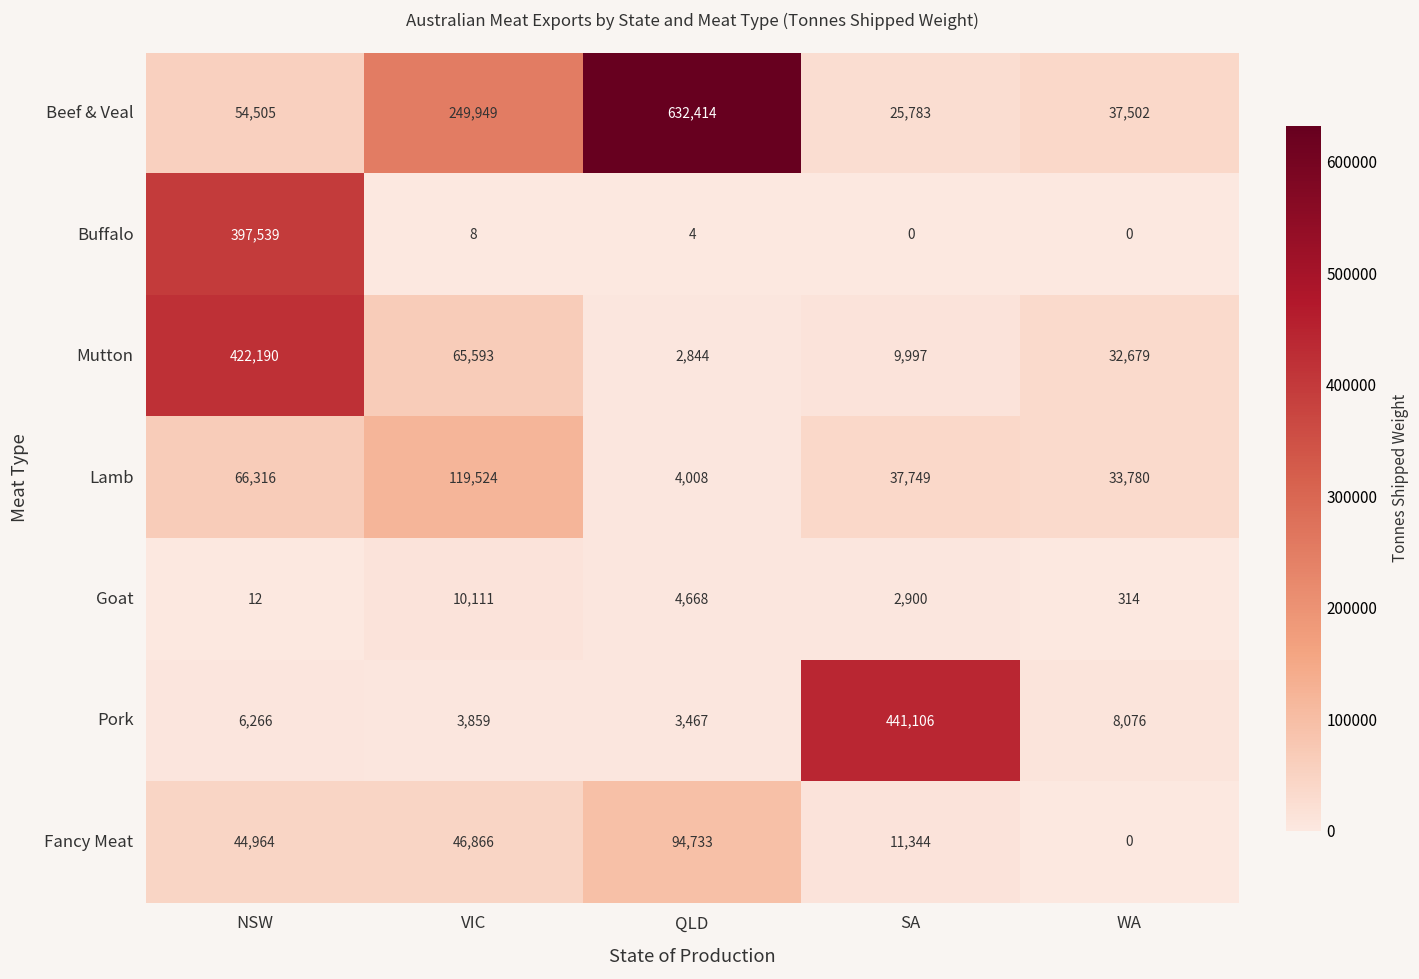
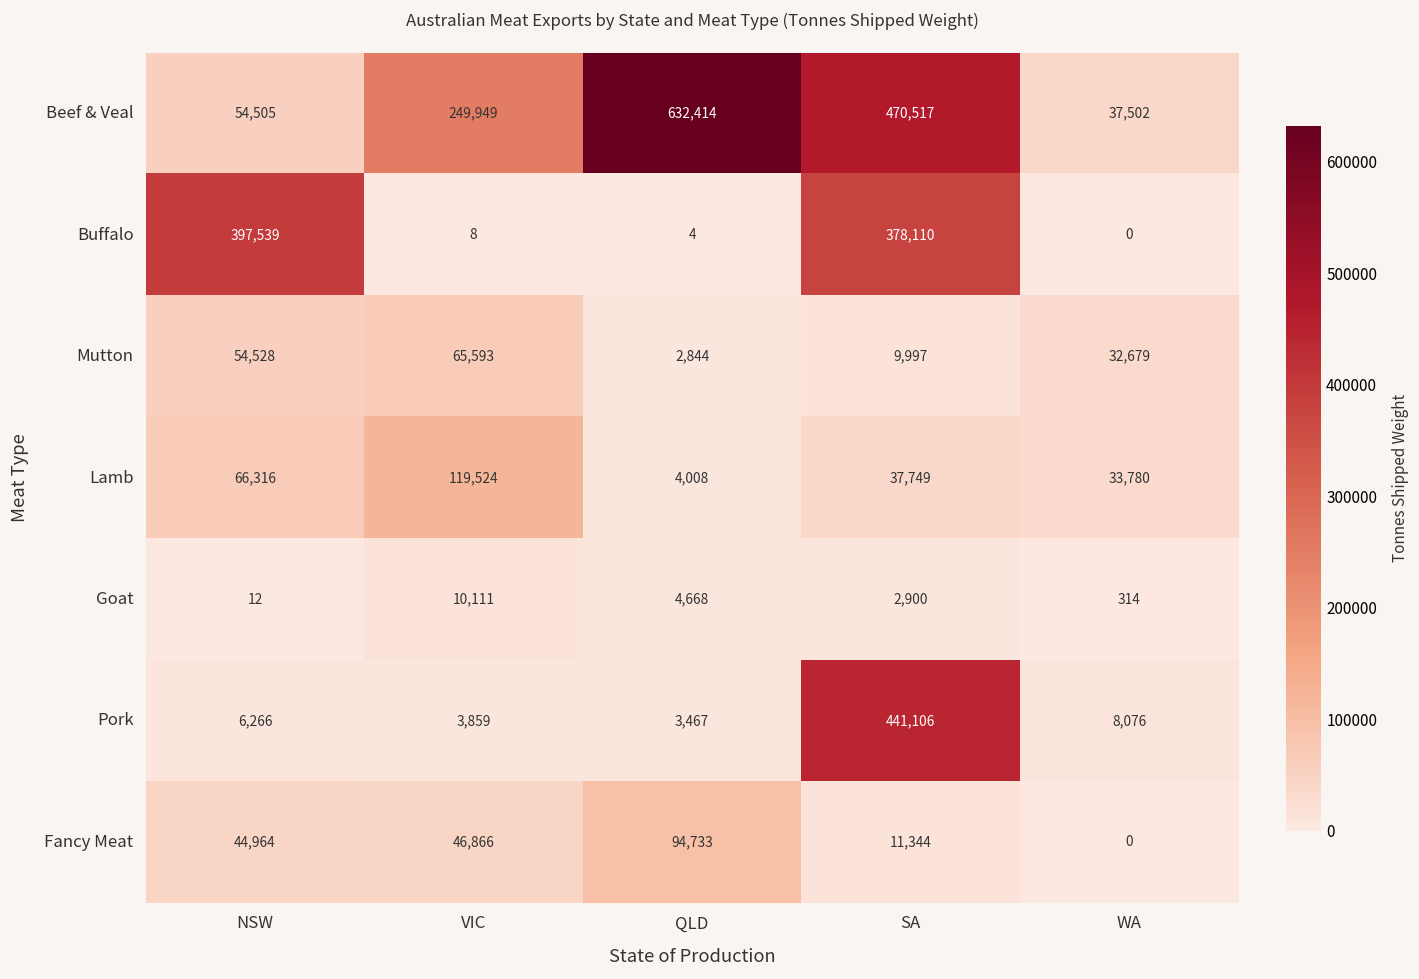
  {
    "Beef & Veal": {
      "NSW": "54,505",
      "VIC": "249,949",
      "QLD": "632,414",
-     "SA": "25,783",
+     "SA": "470,517",
      "WA": "37,502"
    },
    "Buffalo": {
      "NSW": "397,539",
      "VIC": "8",
      "QLD": "4",
-     "SA": "0",
+     "SA": "378,110",
      "WA": "0"
    },
    "Mutton": {
-     "NSW": "422,190",
+     "NSW": "54,528",
      "VIC": "65,593",
      "QLD": "2,844",
      "SA": "9,997",
      "WA": "32,679"
    },
    "Lamb": {
      "NSW": "66,316",
      "VIC": "119,524",
      "QLD": "4,008",
      "SA": "37,749",
      "WA": "33,780"
    },
    "Goat": {
      "NSW": "12",
      "VIC": "10,111",
      "QLD": "4,668",
      "SA": "2,900",
      "WA": "314"
    },
    "Pork": {
      "NSW": "6,266",
      "VIC": "3,859",
      "QLD": "3,467",
      "SA": "441,106",
      "WA": "8,076"
    },
    "Fancy Meat": {
      "NSW": "44,964",
      "VIC": "46,866",
      "QLD": "94,733",
      "SA": "11,344",
      "WA": "0"
    }
  }
